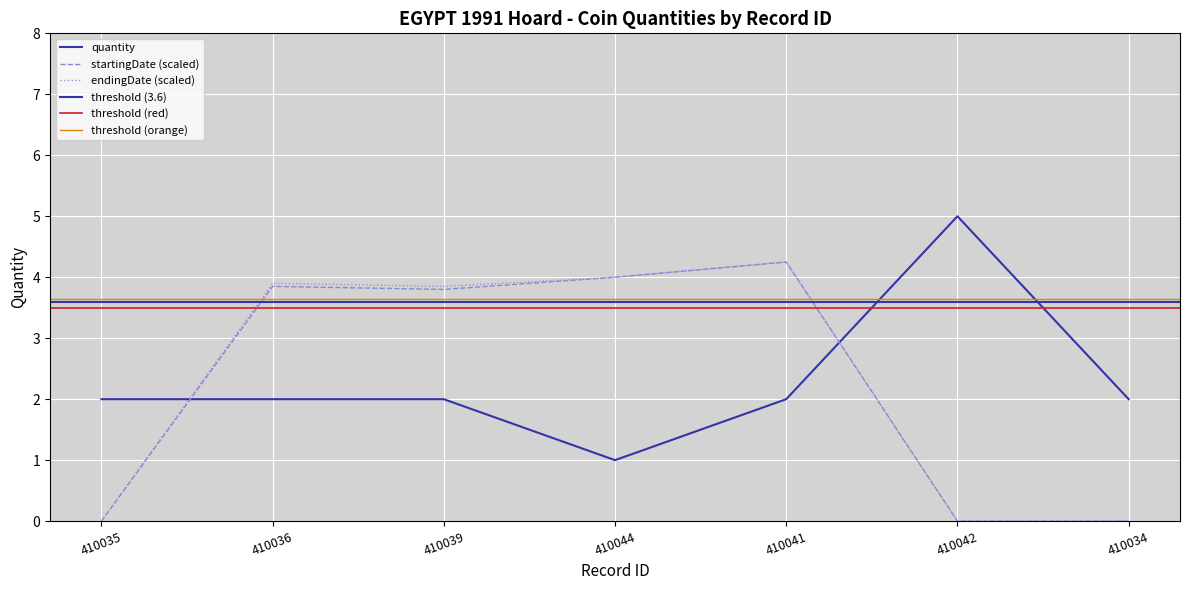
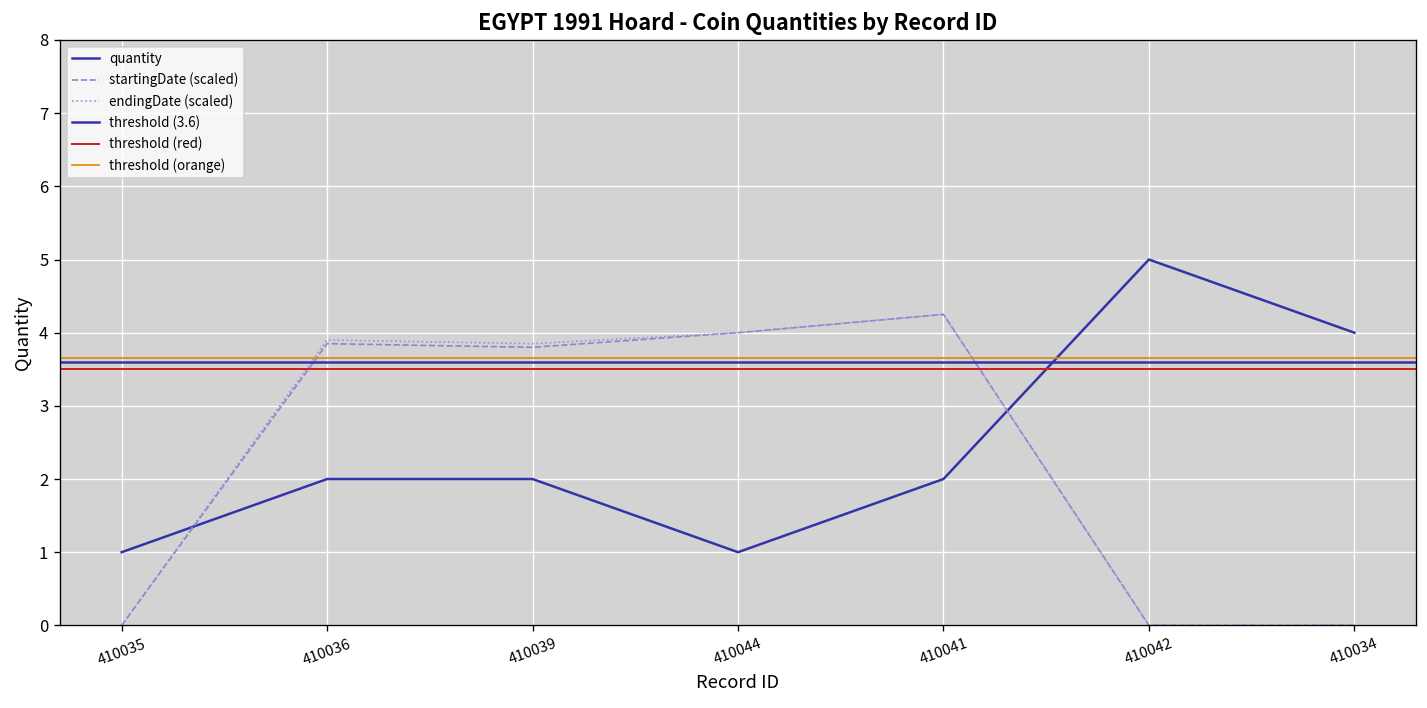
  {
    "quantity": {
-     "410035": 2,
+     "410035": 1,
      "410036": 2,
      "410039": 2,
      "410044": 1,
      "410041": 2,
      "410042": 5,
-     "410034": 2
+     "410034": 4
    }
  }
